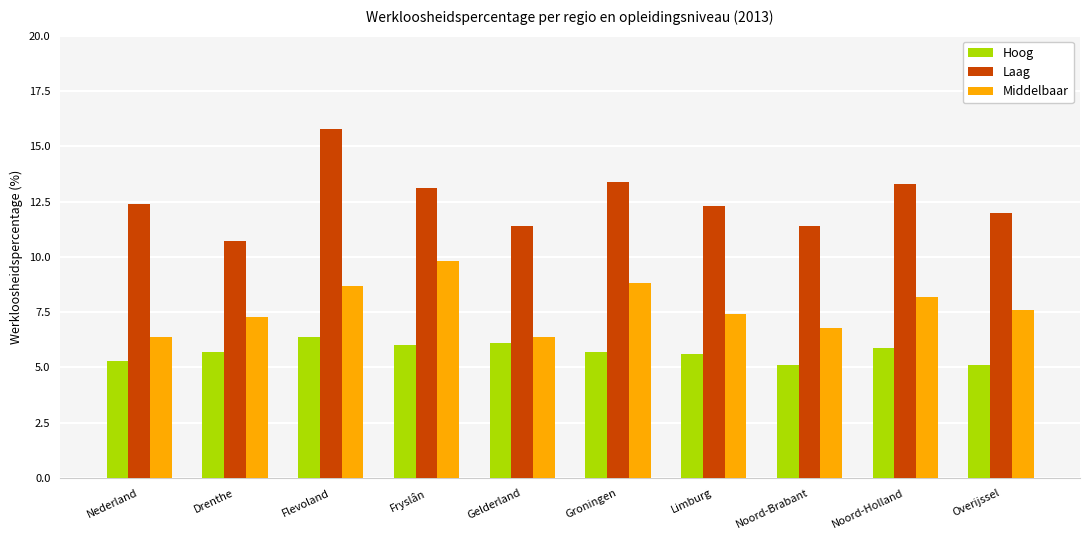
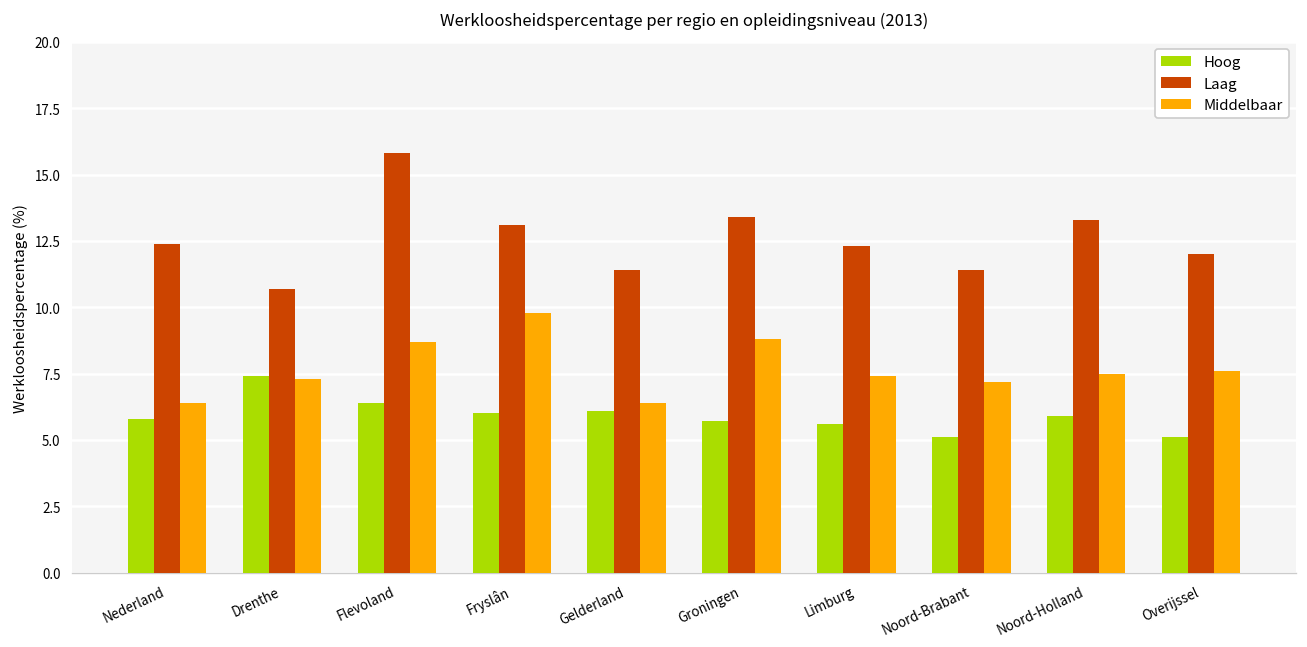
  {
    "Hoog": {
-     "Nederland": 5.3,
-     "Drenthe": 5.7,
+     "Nederland": 5.8,
+     "Drenthe": 7.4,
      "Flevoland": 6.4,
      "Fryslân": 6.0,
      "Gelderland": 6.1,
      "Groningen": 5.7,
      "Limburg": 5.6,
      "Noord-Brabant": 5.1,
      "Noord-Holland": 5.9,
      "Overijssel": 5.1
    },
    "Laag": {
      "Nederland": 12.4,
      "Drenthe": 10.7,
      "Flevoland": 15.8,
      "Fryslân": 13.1,
      "Gelderland": 11.4,
      "Groningen": 13.4,
      "Limburg": 12.3,
      "Noord-Brabant": 11.4,
      "Noord-Holland": 13.3,
      "Overijssel": 12.0
    },
    "Middelbaar": {
      "Nederland": 6.4,
      "Drenthe": 7.3,
      "Flevoland": 8.7,
      "Fryslân": 9.8,
      "Gelderland": 6.4,
      "Groningen": 8.8,
      "Limburg": 7.4,
-     "Noord-Brabant": 6.8,
-     "Noord-Holland": 8.2,
+     "Noord-Brabant": 7.2,
+     "Noord-Holland": 7.5,
      "Overijssel": 7.6
    }
  }
